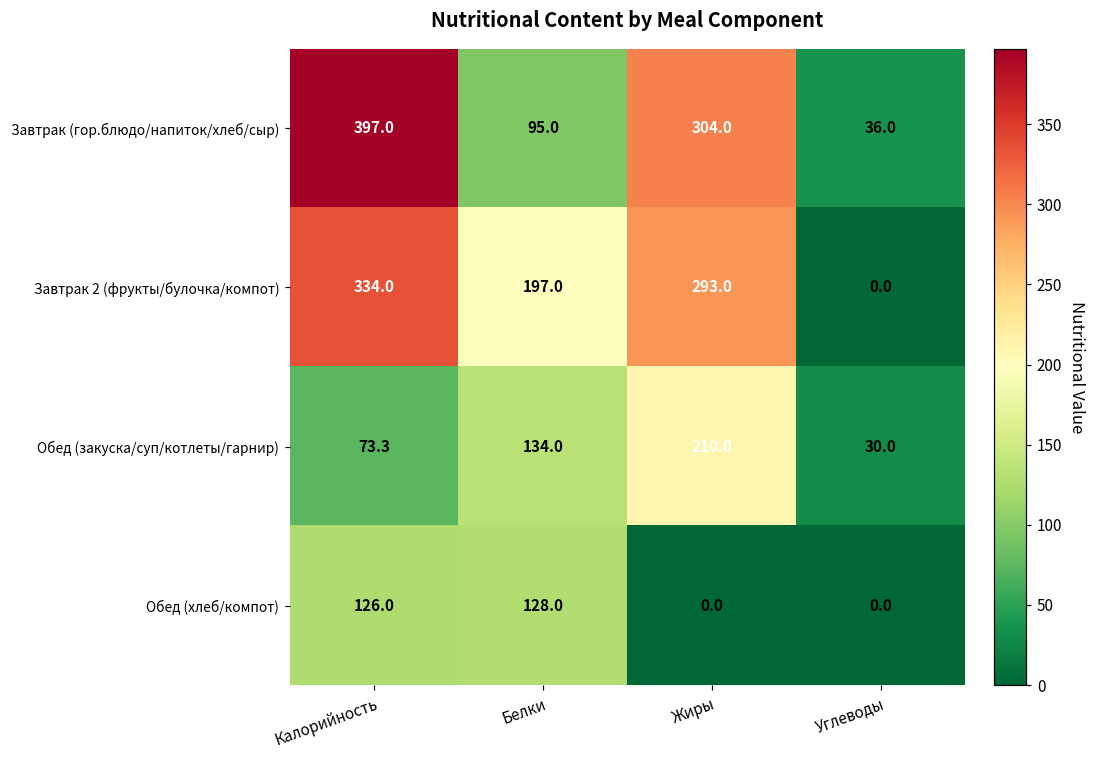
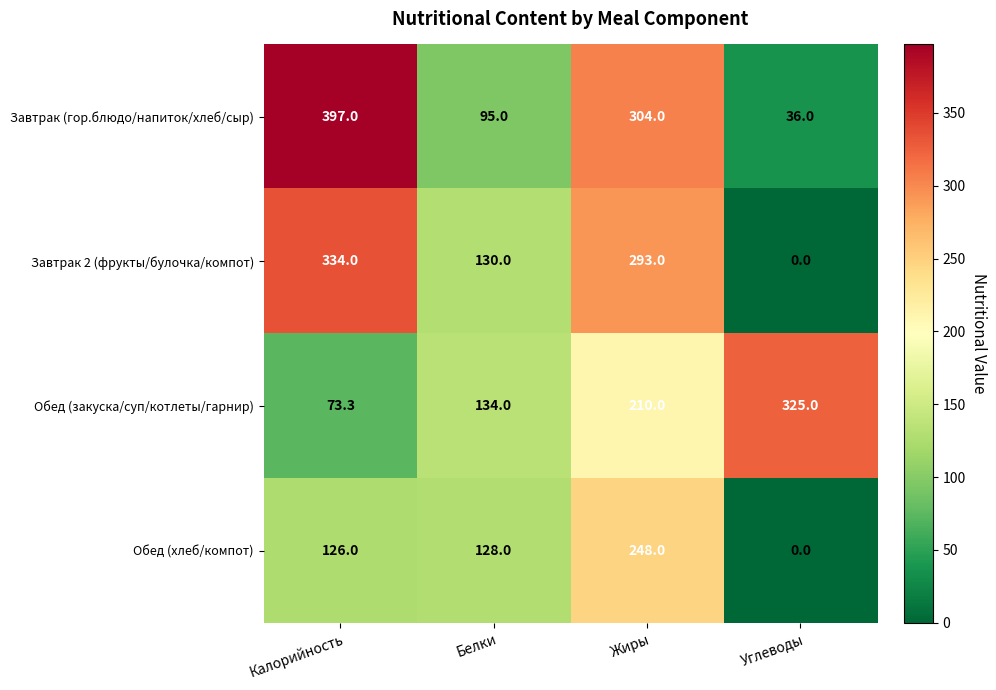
  {
    "Завтрак (гор.блюдо/напиток/хлеб/сыр)": {
      "Калорийность": 397.0,
      "Белки": 95.0,
      "Жиры": 304.0,
      "Углеводы": 36.0
    },
    "Завтрак 2 (фрукты/булочка/компот)": {
      "Калорийность": 334.0,
-     "Белки": 197.0,
+     "Белки": 130.0,
      "Жиры": 293.0,
      "Углеводы": 0.0
    },
    "Обед (закуска/суп/котлеты/гарнир)": {
      "Калорийность": 73.3,
      "Белки": 134.0,
      "Жиры": 210.0,
-     "Углеводы": 30.0
+     "Углеводы": 325.0
    },
    "Обед (хлеб/компот)": {
      "Калорийность": 126.0,
      "Белки": 128.0,
-     "Жиры": 0.0,
+     "Жиры": 248.0,
      "Углеводы": 0.0
    }
  }
